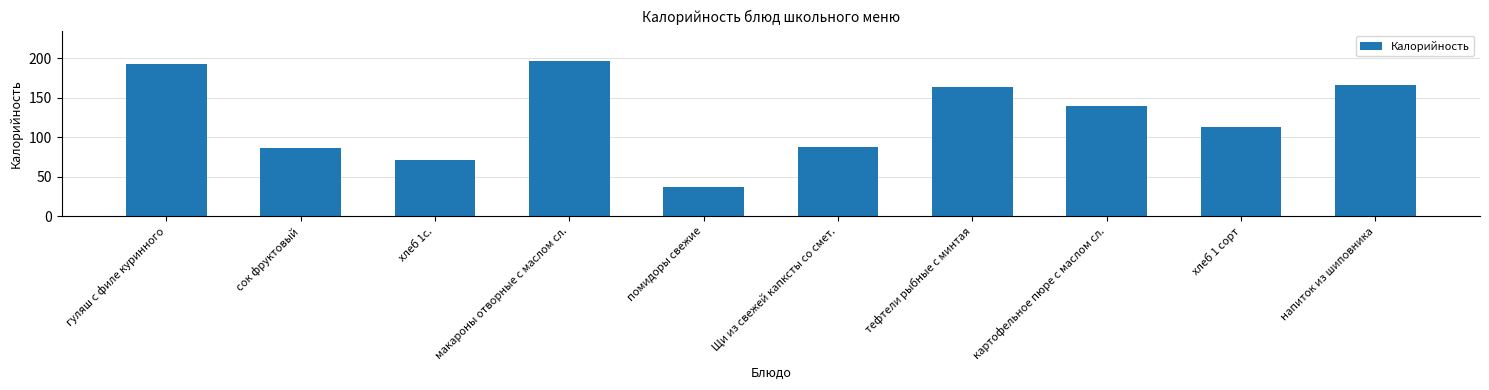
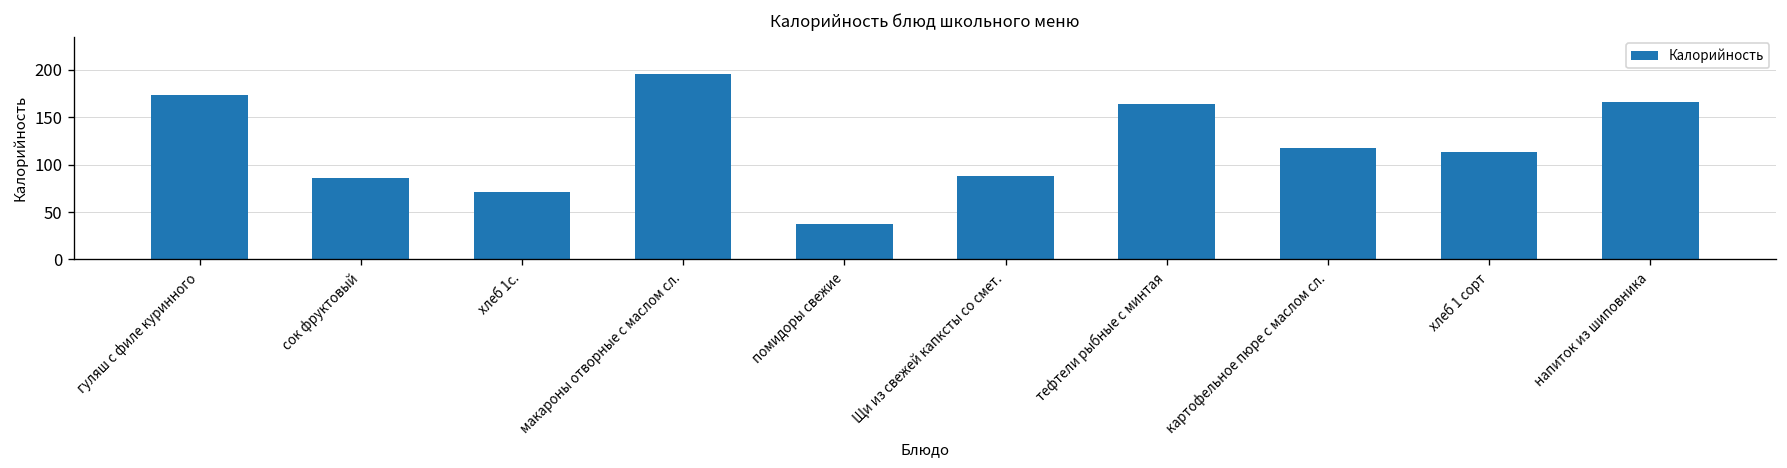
  {
-   "гуляш с филе куринного": 190,
+   "гуляш с филе куринного": 170,
    "сок фруктовый": 90,
    "хлеб 1с.": 70,
    "макароны отворные с маслом сл.": 200,
    "помидоры свежие": 40,
    "Щи из свежей капксты со смет.": 90,
    "тефтели рыбные с минтая": 160,
-   "картофельное пюре с маслом сл.": 140,
+   "картофельное пюре с маслом сл.": 120,
    "хлеб 1 сорт": 110,
    "напиток из шиповника": 170
  }
